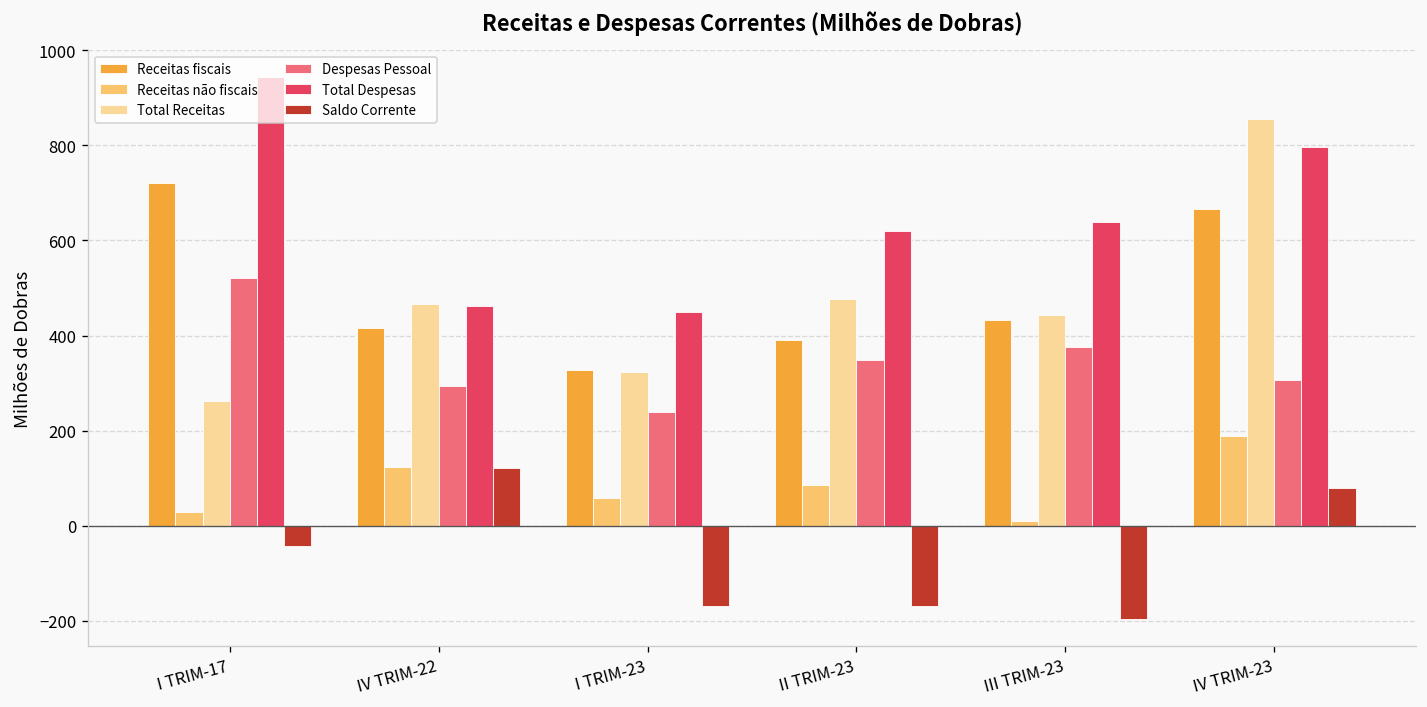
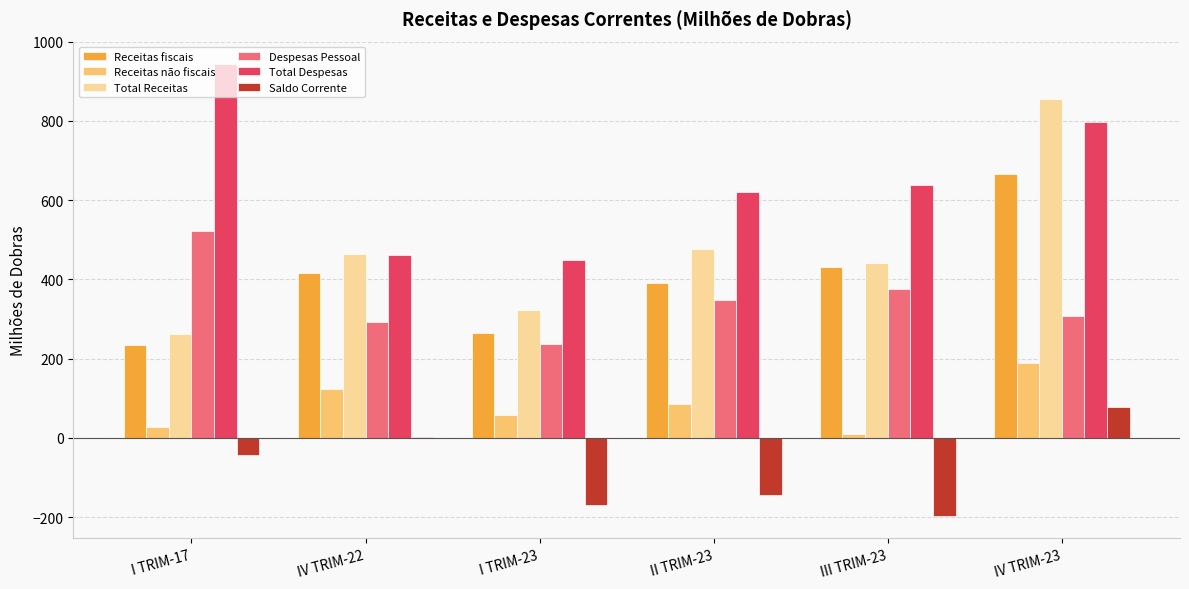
  {
    "Receitas fiscais": {
-     "I TRIM-17": 720,
+     "I TRIM-17": 230,
      "IV TRIM-22": 420,
-     "I TRIM-23": 330,
+     "I TRIM-23": 260,
      "II TRIM-23": 390,
      "III TRIM-23": 430,
      "IV TRIM-23": 670
    },
    "Saldo Corrente": {
      "I TRIM-17": -40,
-     "IV TRIM-22": 120,
+     "IV TRIM-22": 0,
      "I TRIM-23": -170,
-     "II TRIM-23": -170,
+     "II TRIM-23": -140,
      "III TRIM-23": -200,
      "IV TRIM-23": 80
    }
  }
